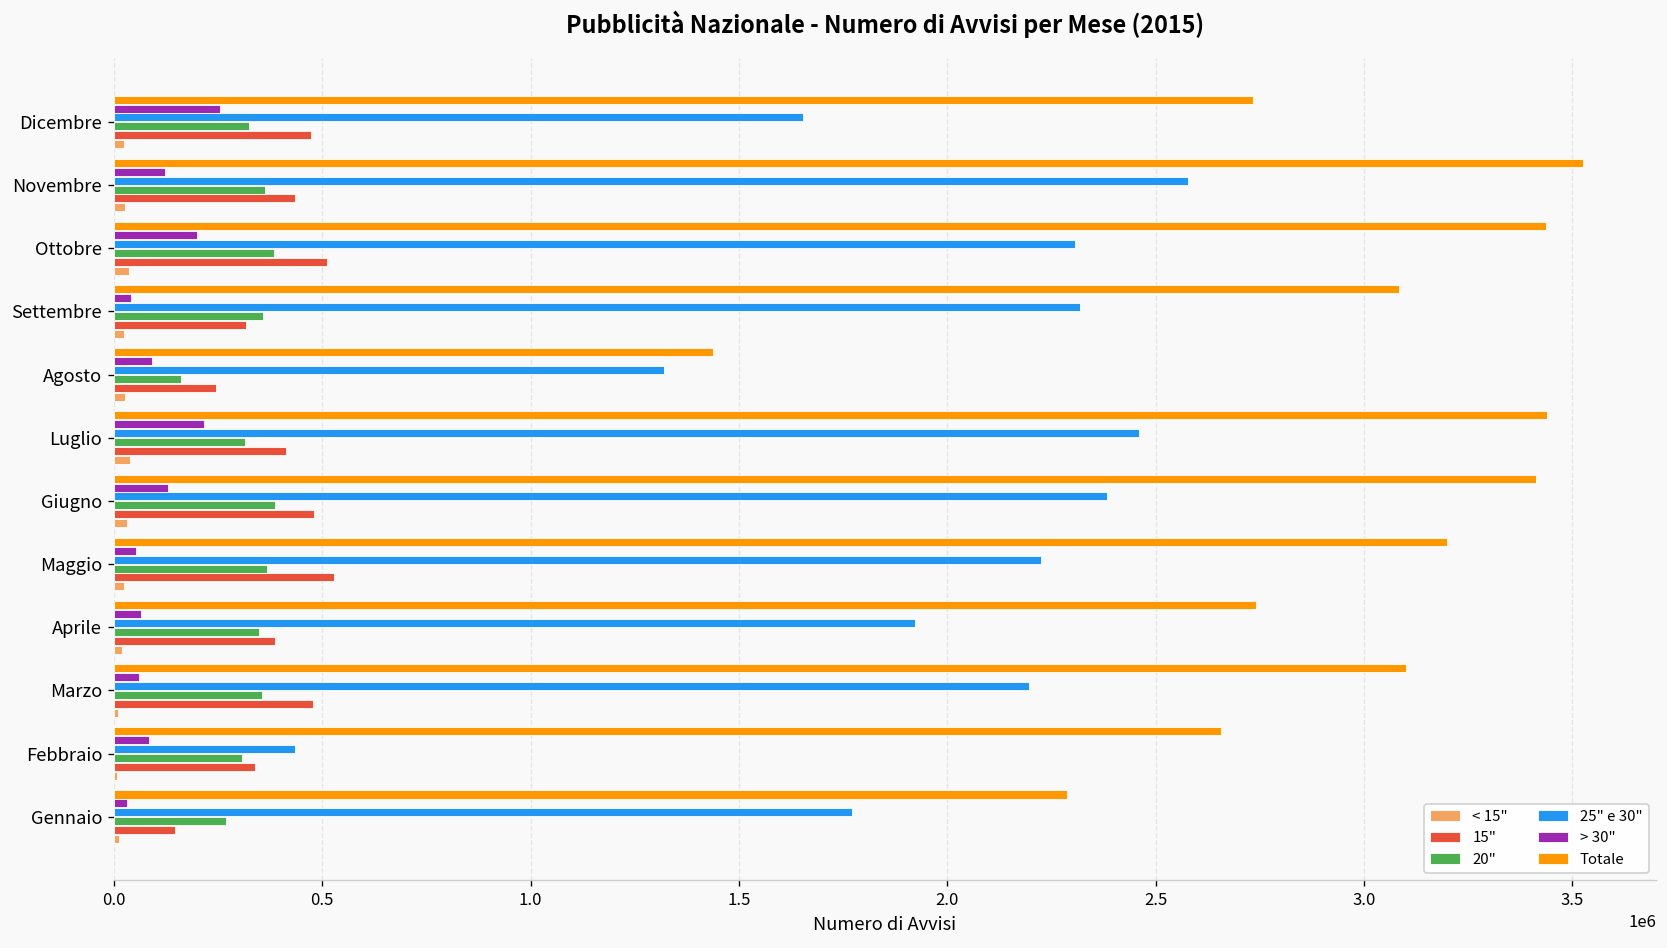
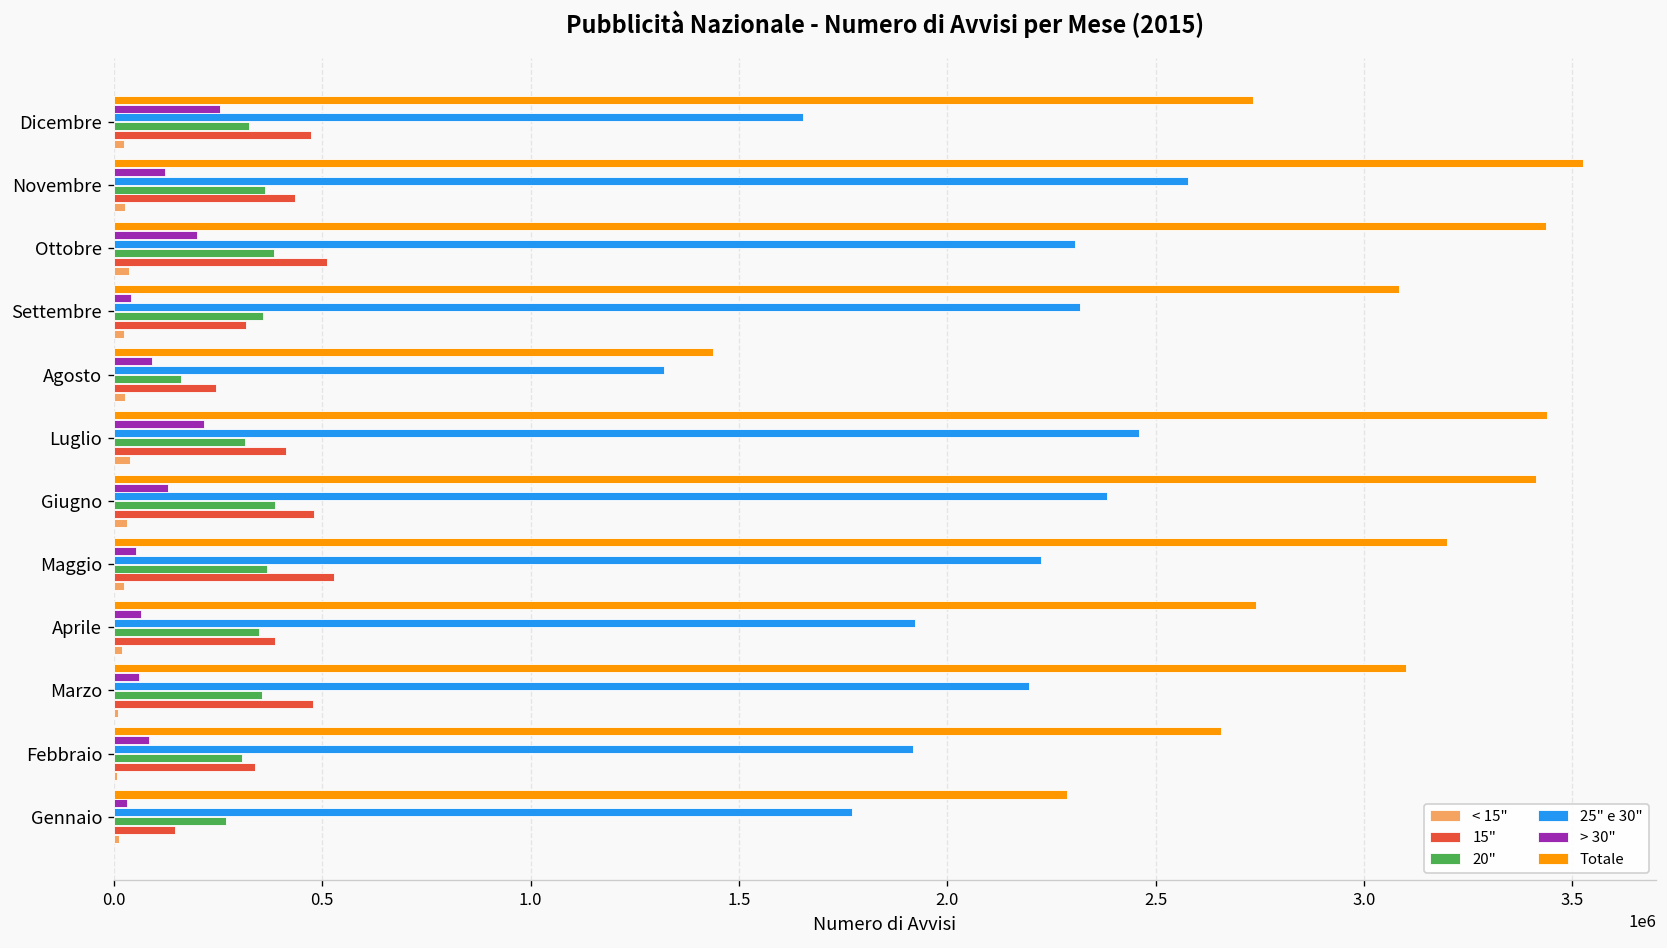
  {
    "< 15\"": {
      "Dicembre": 20000,
      "Novembre": 30000,
      "Ottobre": 40000,
      "Settembre": 20000,
      "Agosto": 30000,
      "Luglio": 40000,
      "Giugno": 30000,
      "Maggio": 20000,
      "Aprile": 20000,
      "Marzo": 10000,
      "Febbraio": 10000,
      "Gennaio": 10000
    },
    "15\"": {
      "Dicembre": 470000,
      "Novembre": 430000,
      "Ottobre": 510000,
      "Settembre": 320000,
      "Agosto": 250000,
      "Luglio": 410000,
      "Giugno": 480000,
      "Maggio": 530000,
      "Aprile": 390000,
      "Marzo": 480000,
      "Febbraio": 340000,
      "Gennaio": 150000
    },
    "20\"": {
      "Dicembre": 330000,
      "Novembre": 360000,
      "Ottobre": 380000,
      "Settembre": 360000,
      "Agosto": 160000,
      "Luglio": 310000,
      "Giugno": 390000,
      "Maggio": 370000,
      "Aprile": 350000,
      "Marzo": 350000,
      "Febbraio": 310000,
      "Gennaio": 270000
    },
    "25\" e 30\"": {
      "Dicembre": 1650000,
      "Novembre": 2580000,
      "Ottobre": 2310000,
      "Settembre": 2320000,
      "Agosto": 1320000,
      "Luglio": 2460000,
      "Giugno": 2380000,
      "Maggio": 2220000,
      "Aprile": 1920000,
      "Marzo": 2200000,
-     "Febbraio": 440000,
+     "Febbraio": 1920000,
      "Gennaio": 1770000
    },
    "> 30\"": {
      "Dicembre": 260000,
      "Novembre": 120000,
      "Ottobre": 200000,
      "Settembre": 40000,
      "Agosto": 90000,
      "Luglio": 220000,
      "Giugno": 130000,
      "Maggio": 50000,
      "Aprile": 70000,
      "Marzo": 60000,
      "Febbraio": 80000,
      "Gennaio": 30000
    },
    "Totale": {
      "Dicembre": 2730000,
      "Novembre": 3520000,
      "Ottobre": 3440000,
      "Settembre": 3080000,
      "Agosto": 1440000,
      "Luglio": 3440000,
      "Giugno": 3410000,
      "Maggio": 3200000,
      "Aprile": 2740000,
      "Marzo": 3100000,
      "Febbraio": 2660000,
      "Gennaio": 2290000
    }
  }
